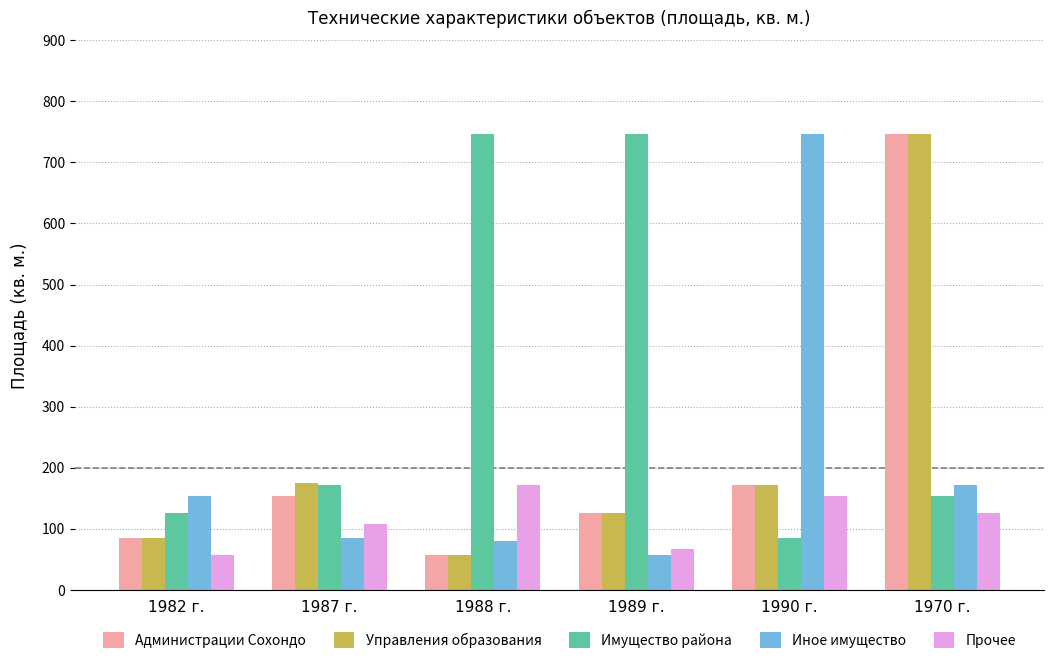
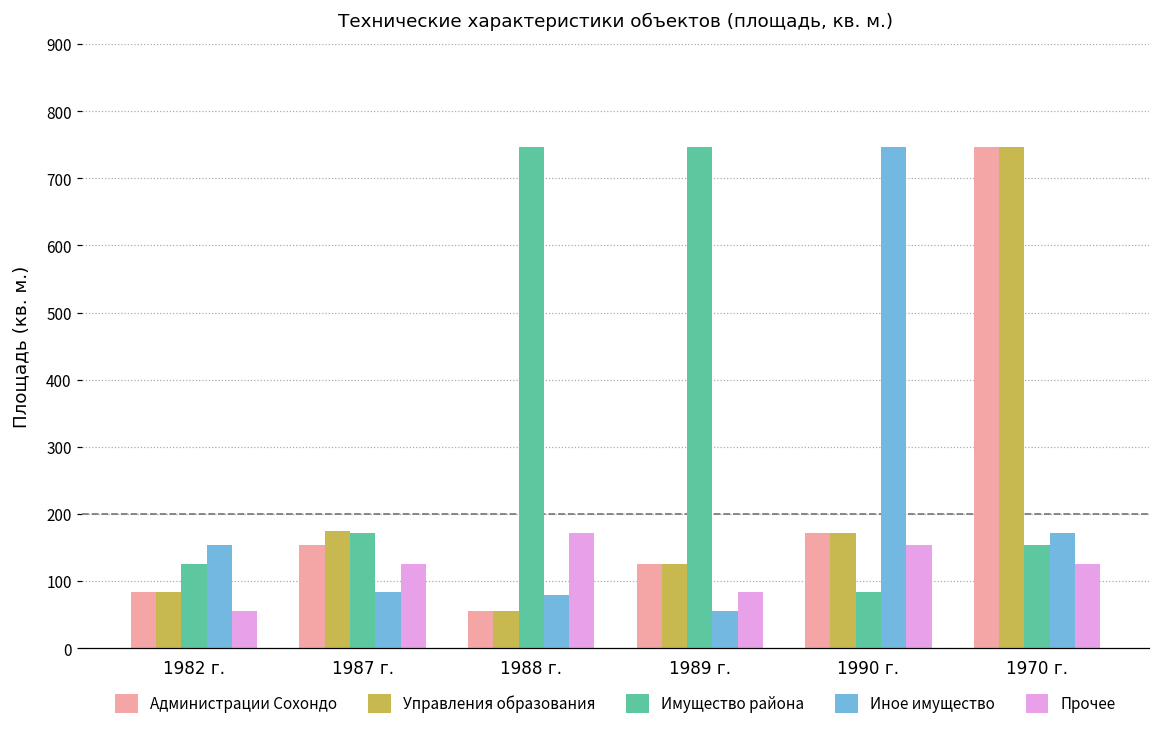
  {
    "Администрации Сохондо": {
      "1982 г.": 80,
      "1987 г.": 150,
      "1988 г.": 60,
      "1989 г.": 130,
      "1990 г.": 170,
      "1970 г.": 750
    },
    "Управления образования": {
      "1982 г.": 80,
      "1987 г.": 170,
      "1988 г.": 60,
      "1989 г.": 130,
      "1990 г.": 170,
      "1970 г.": 750
    },
    "Имущество района": {
      "1982 г.": 130,
      "1987 г.": 170,
      "1988 г.": 750,
      "1989 г.": 750,
      "1990 г.": 80,
      "1970 г.": 150
    },
    "Иное имущество": {
      "1982 г.": 150,
      "1987 г.": 80,
      "1988 г.": 80,
      "1989 г.": 60,
      "1990 г.": 750,
      "1970 г.": 170
    },
    "Прочее": {
      "1982 г.": 60,
-     "1987 г.": 110,
+     "1987 г.": 130,
      "1988 г.": 170,
-     "1989 г.": 70,
+     "1989 г.": 80,
      "1990 г.": 150,
      "1970 г.": 130
    }
  }
